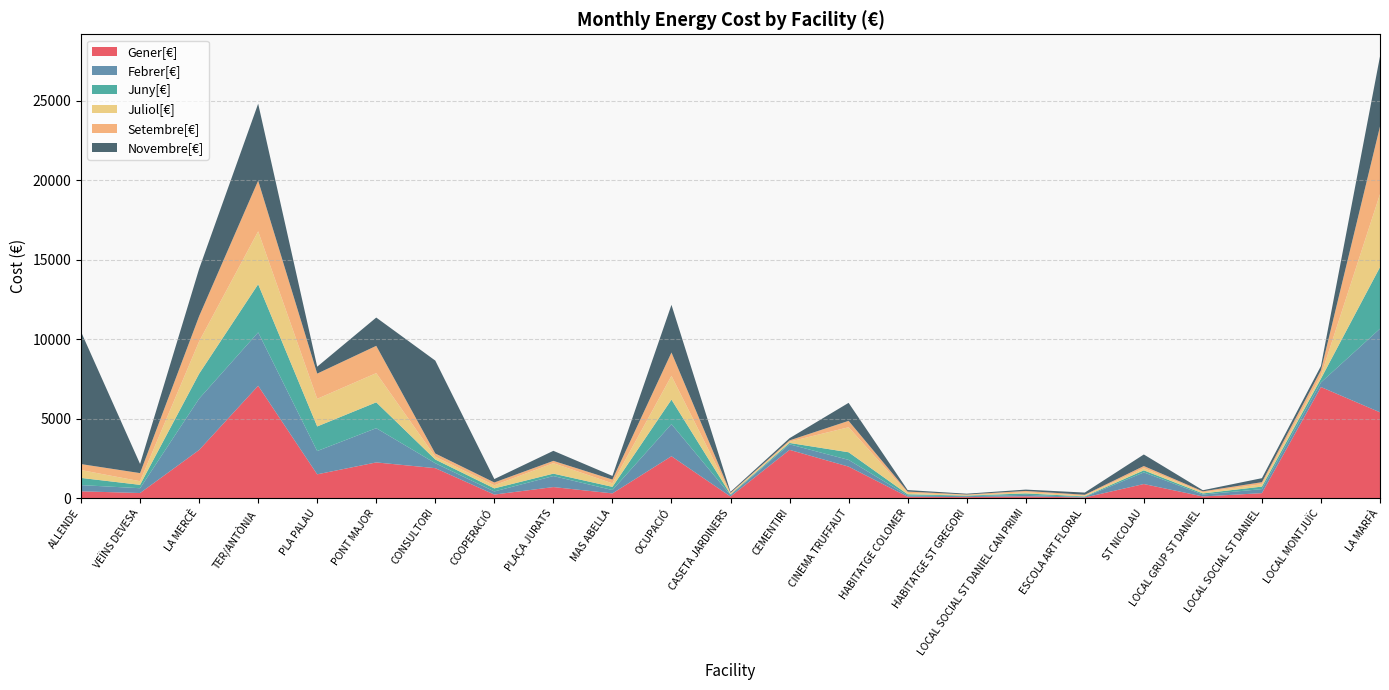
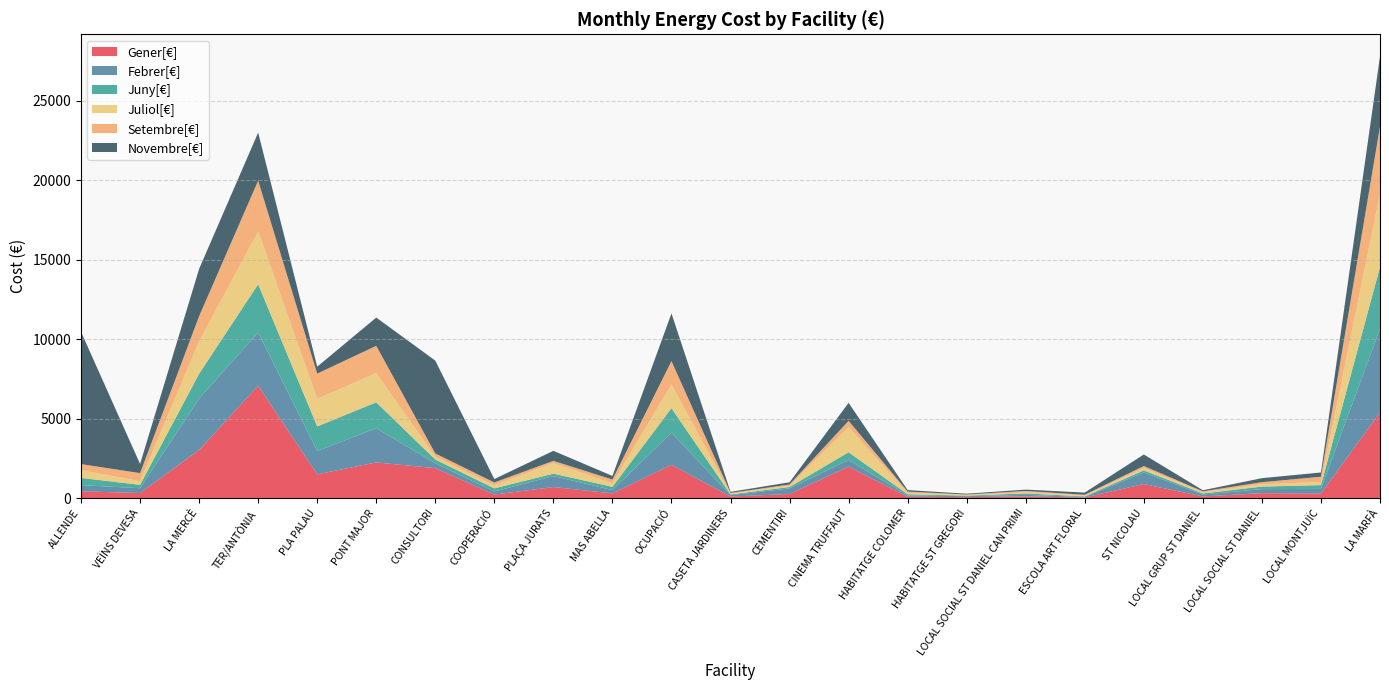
  {
    "Gener[€]": {
      "ALLENDE": 400,
      "VEÏNS DEVESA": 300,
      "LA MERCÈ": 3000,
      "TER/ANTÒNIA": 7100,
      "PLA PALAU": 1500,
      "PONT MAJOR": 2200,
      "CONSULTORI": 1900,
      "COOPERACIÓ": 200,
      "PLAÇA JURATS": 700,
      "MAS ABELLA": 300,
-     "OCUPACIÓ": 2600,
-     "CEMENTIRI": 3000,
+     "OCUPACIÓ": 2100,
+     "CEMENTIRI": 300,
      "CINEMA TRUFFAUT": 2000,
      "ST NICOLAU": 900,
      "LOCAL SOCIAL ST DANIEL": 300,
-     "LOCAL MONTJUÏC": 7000,
+     "LOCAL MONTJUÏC": 300,
      "LA MARFÀ": 5400
    },
    "Novembre[€]": {
      "ALLENDE": 8300,
      "VEÏNS DEVESA": 600,
      "LA MERCÈ": 3000,
-     "TER/ANTÒNIA": 4800,
+     "TER/ANTÒNIA": 3000,
      "PLA PALAU": 400,
      "PONT MAJOR": 1800,
      "CONSULTORI": 5800,
      "COOPERACIÓ": 200,
      "PLAÇA JURATS": 600,
      "MAS ABELLA": 200,
      "OCUPACIÓ": 3000,
      "CINEMA TRUFFAUT": 1100,
      "ST NICOLAU": 700,
      "LOCAL SOCIAL ST DANIEL": 300,
      "LOCAL MONTJUÏC": 300,
      "LA MARFÀ": 4400
    }
  }
